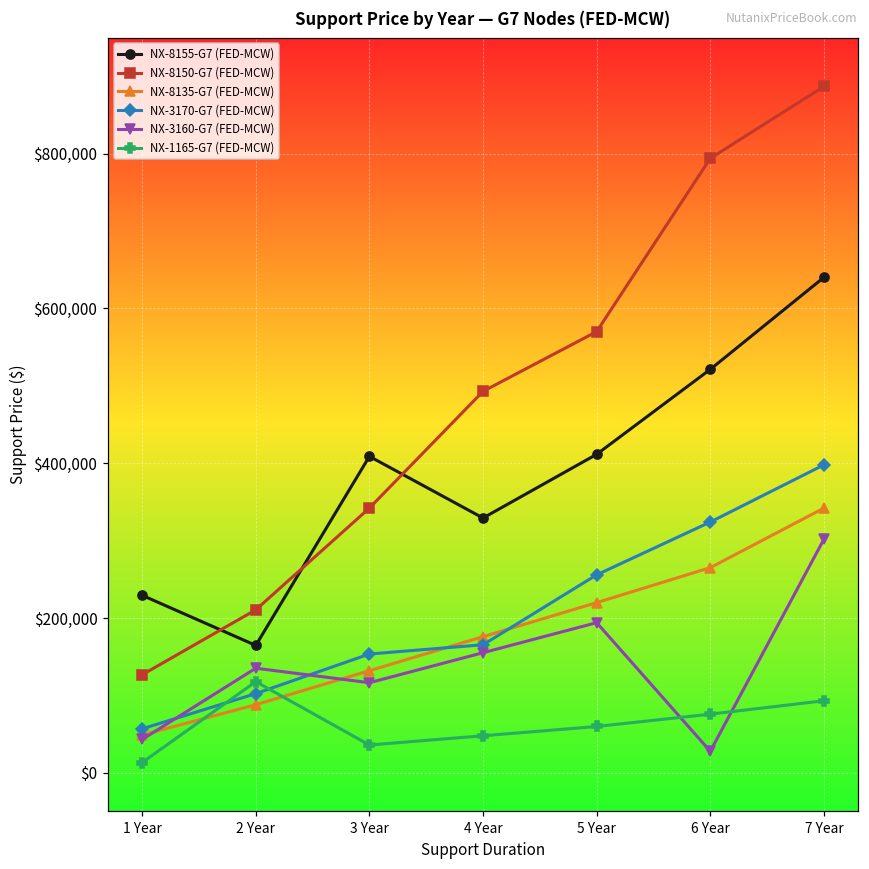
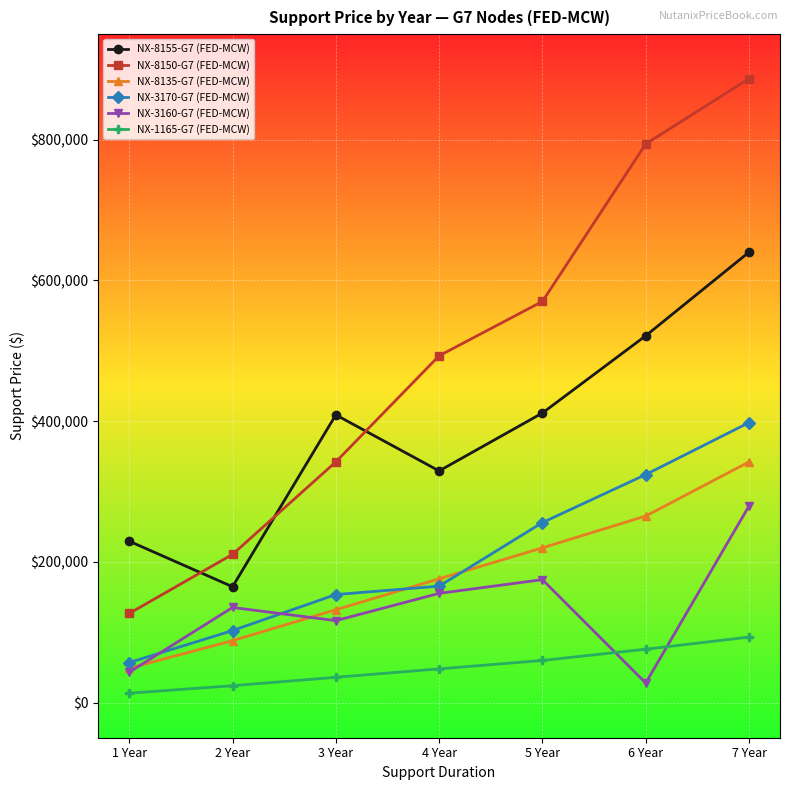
  {
    "NX-8155-G7 (FED-MCW)": {
      "1 Year": "$230,000",
      "2 Year": "$160,000",
      "3 Year": "$410,000",
      "4 Year": "$330,000",
      "5 Year": "$410,000",
      "6 Year": "$520,000",
      "7 Year": "$640,000"
    },
    "NX-8150-G7 (FED-MCW)": {
      "1 Year": "$130,000",
      "2 Year": "$210,000",
      "3 Year": "$340,000",
      "4 Year": "$490,000",
      "5 Year": "$570,000",
      "6 Year": "$790,000",
      "7 Year": "$890,000"
    },
    "NX-8135-G7 (FED-MCW)": {
      "1 Year": "$50,000",
      "2 Year": "$90,000",
      "3 Year": "$130,000",
      "4 Year": "$180,000",
      "5 Year": "$220,000",
      "6 Year": "$270,000",
      "7 Year": "$340,000"
    },
    "NX-3170-G7 (FED-MCW)": {
      "1 Year": "$60,000",
      "2 Year": "$100,000",
      "3 Year": "$150,000",
      "4 Year": "$170,000",
      "5 Year": "$260,000",
      "6 Year": "$320,000",
      "7 Year": "$400,000"
    },
    "NX-3160-G7 (FED-MCW)": {
      "1 Year": "$40,000",
      "2 Year": "$140,000",
      "3 Year": "$120,000",
      "4 Year": "$160,000",
-     "5 Year": "$190,000",
+     "5 Year": "$170,000",
      "6 Year": "$30,000",
-     "7 Year": "$300,000"
+     "7 Year": "$280,000"
    },
    "NX-1165-G7 (FED-MCW)": {
      "1 Year": "$10,000",
-     "2 Year": "$120,000",
+     "2 Year": "$20,000",
      "3 Year": "$40,000",
      "4 Year": "$50,000",
      "5 Year": "$60,000",
      "6 Year": "$80,000",
      "7 Year": "$90,000"
    }
  }
